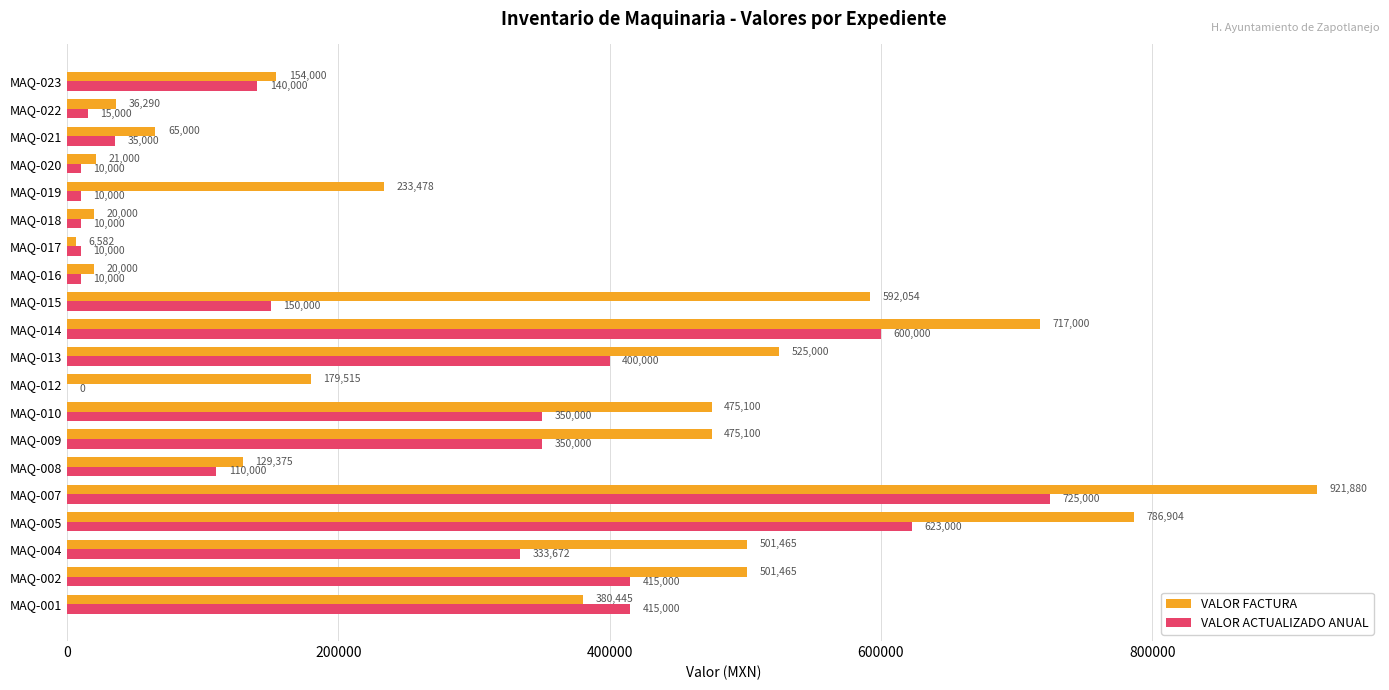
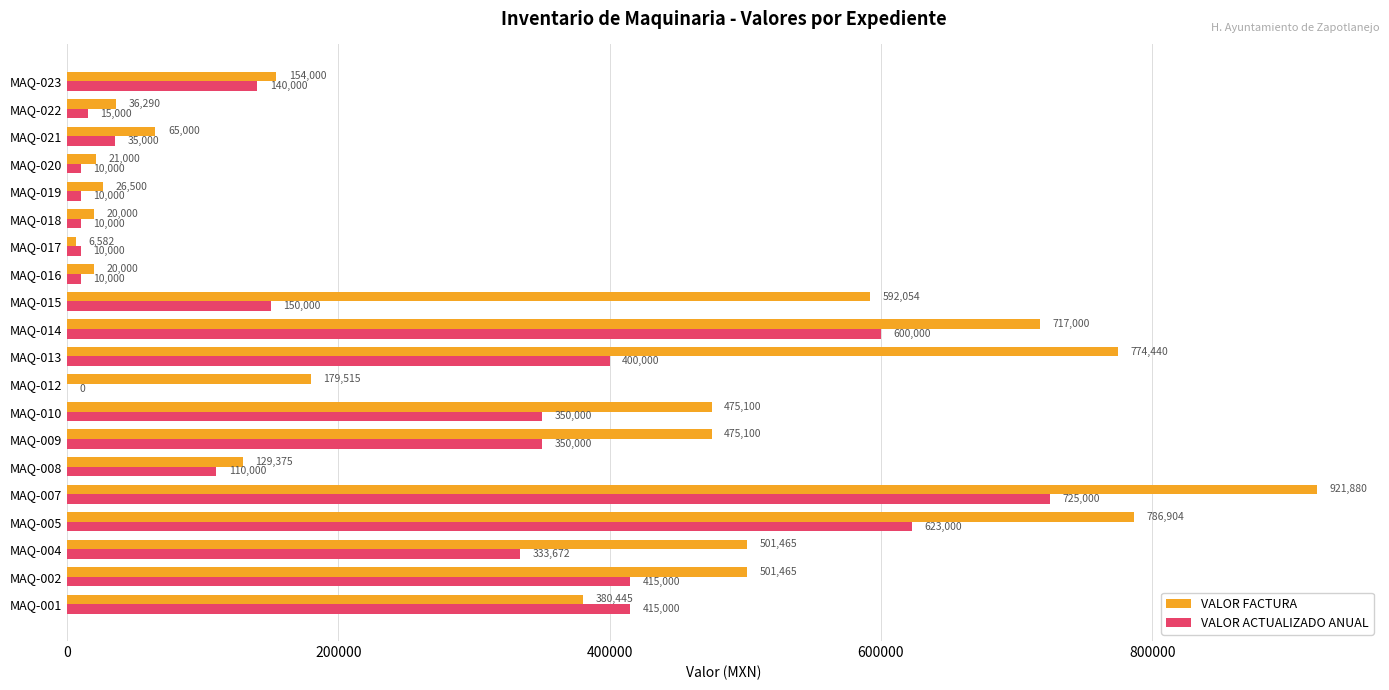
  {
    "VALOR FACTURA": {
      "MAQ-023": "154,000",
      "MAQ-022": "36,290",
      "MAQ-021": "65,000",
      "MAQ-020": "21,000",
-     "MAQ-019": "233,478",
+     "MAQ-019": "26,500",
      "MAQ-018": "20,000",
      "MAQ-017": "6,582",
      "MAQ-016": "20,000",
      "MAQ-015": "592,054",
      "MAQ-014": "717,000",
-     "MAQ-013": "525,000",
+     "MAQ-013": "774,440",
      "MAQ-012": "179,515",
      "MAQ-010": "475,100",
      "MAQ-009": "475,100",
      "MAQ-008": "129,375",
      "MAQ-007": "921,880",
      "MAQ-005": "786,904",
      "MAQ-004": "501,465",
      "MAQ-002": "501,465",
      "MAQ-001": "380,445"
    },
    "VALOR ACTUALIZADO ANUAL": {
      "MAQ-023": "140,000",
      "MAQ-022": "15,000",
      "MAQ-021": "35,000",
      "MAQ-020": "10,000",
      "MAQ-019": "10,000",
      "MAQ-018": "10,000",
      "MAQ-017": "10,000",
      "MAQ-016": "10,000",
      "MAQ-015": "150,000",
      "MAQ-014": "600,000",
      "MAQ-013": "400,000",
      "MAQ-012": "0",
      "MAQ-010": "350,000",
      "MAQ-009": "350,000",
      "MAQ-008": "110,000",
      "MAQ-007": "725,000",
      "MAQ-005": "623,000",
      "MAQ-004": "333,672",
      "MAQ-002": "415,000",
      "MAQ-001": "415,000"
    }
  }
